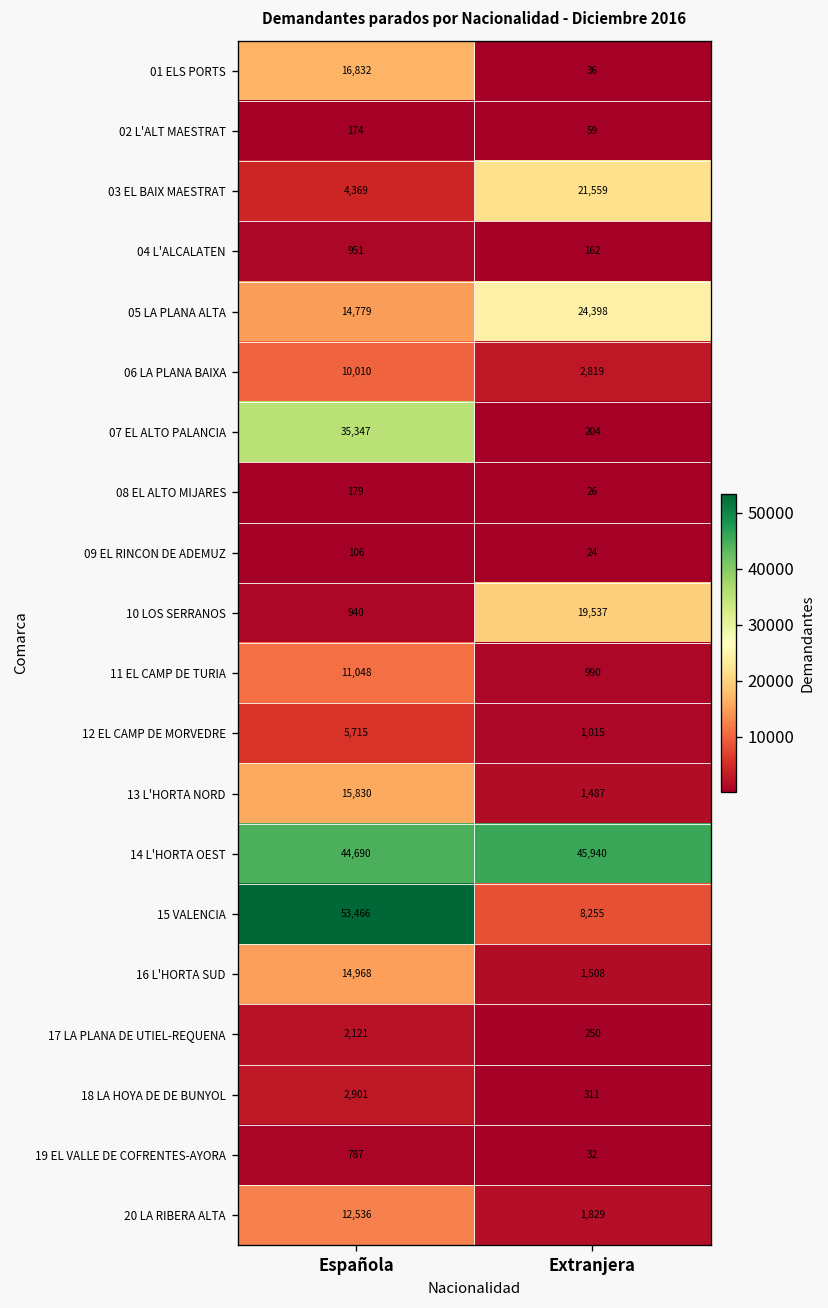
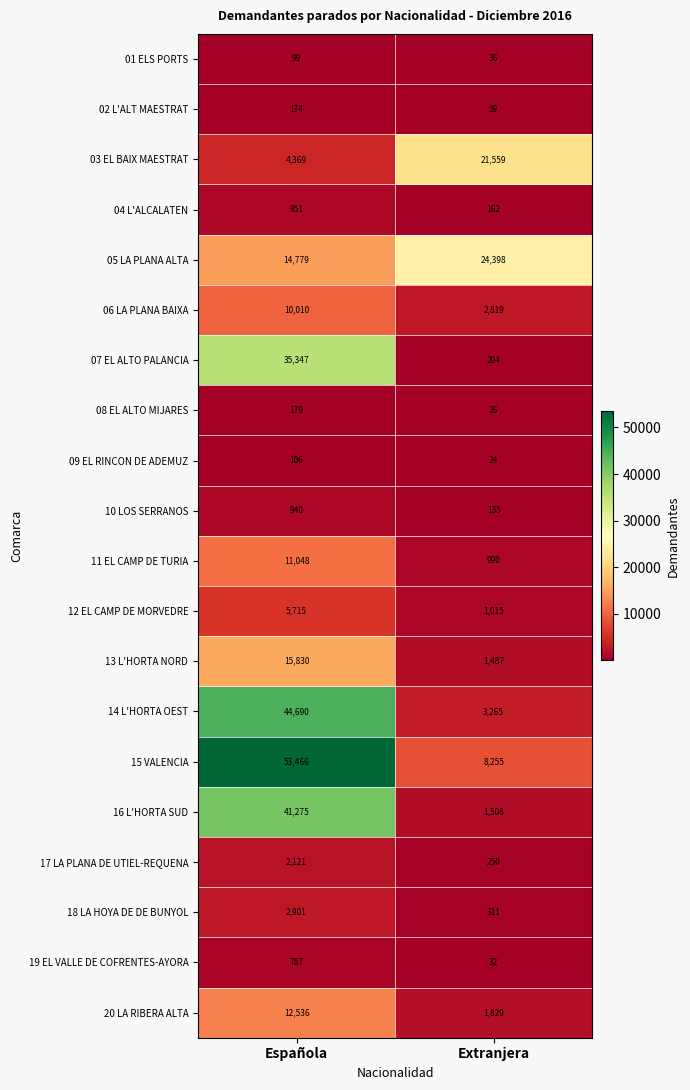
  {
    "01 ELS PORTS": {
-     "Española": "16,832",
+     "Española": "99",
      "Extranjera": "36"
    },
    "02 L'ALT MAESTRAT": {
      "Española": "174",
      "Extranjera": "59"
    },
    "03 EL BAIX MAESTRAT": {
      "Española": "4,369",
      "Extranjera": "21,559"
    },
    "04 L'ALCALATEN": {
      "Española": "951",
      "Extranjera": "162"
    },
    "05 LA PLANA ALTA": {
      "Española": "14,779",
      "Extranjera": "24,398"
    },
    "06 LA PLANA BAIXA": {
      "Española": "10,010",
      "Extranjera": "2,819"
    },
    "07 EL ALTO PALANCIA": {
      "Española": "35,347",
      "Extranjera": "204"
    },
    "08 EL ALTO MIJARES": {
      "Española": "179",
      "Extranjera": "26"
    },
    "09 EL RINCON DE ADEMUZ": {
      "Española": "106",
      "Extranjera": "24"
    },
    "10 LOS SERRANOS": {
      "Española": "940",
-     "Extranjera": "19,537"
+     "Extranjera": "135"
    },
    "11 EL CAMP DE TURIA": {
      "Española": "11,048",
      "Extranjera": "990"
    },
    "12 EL CAMP DE MORVEDRE": {
      "Española": "5,715",
      "Extranjera": "1,015"
    },
    "13 L'HORTA NORD": {
      "Española": "15,830",
      "Extranjera": "1,487"
    },
    "14 L'HORTA OEST": {
      "Española": "44,690",
-     "Extranjera": "45,940"
+     "Extranjera": "3,265"
    },
    "15 VALENCIA": {
      "Española": "53,466",
      "Extranjera": "8,255"
    },
    "16 L'HORTA SUD": {
-     "Española": "14,968",
+     "Española": "41,275",
      "Extranjera": "1,508"
    },
    "17 LA PLANA DE UTIEL-REQUENA": {
      "Española": "2,121",
      "Extranjera": "250"
    },
    "18 LA HOYA DE DE BUNYOL": {
      "Española": "2,901",
      "Extranjera": "311"
    },
    "19 EL VALLE DE COFRENTES-AYORA": {
      "Española": "787",
      "Extranjera": "32"
    },
    "20 LA RIBERA ALTA": {
      "Española": "12,536",
      "Extranjera": "1,829"
    }
  }
